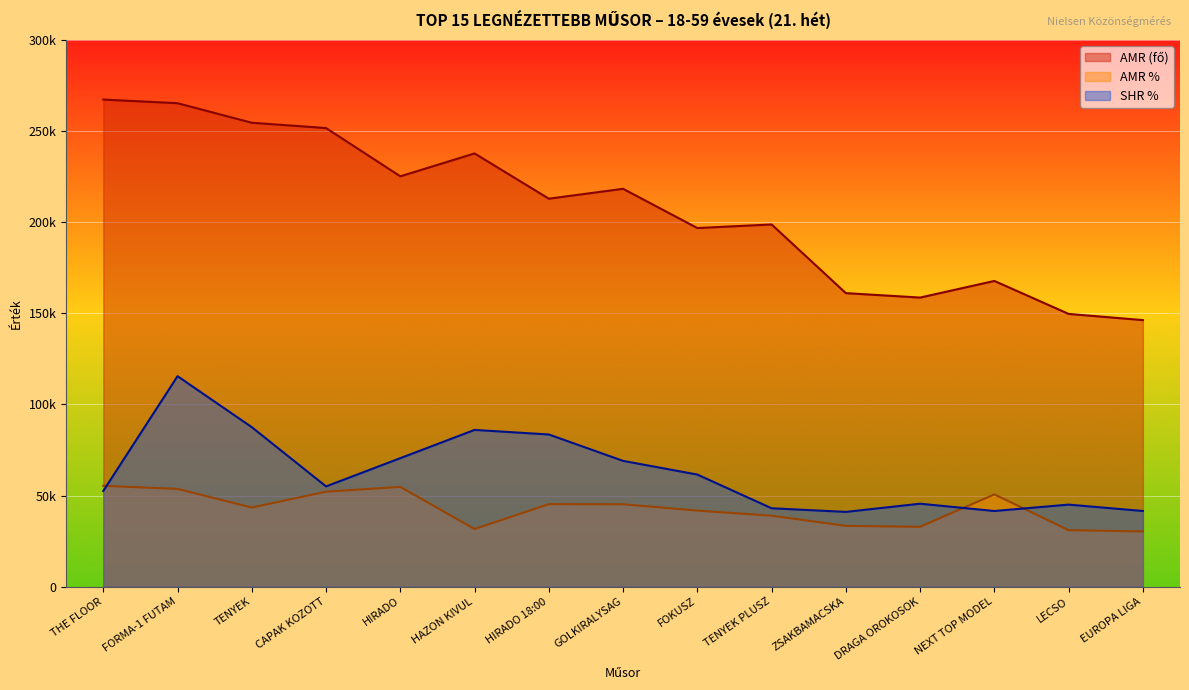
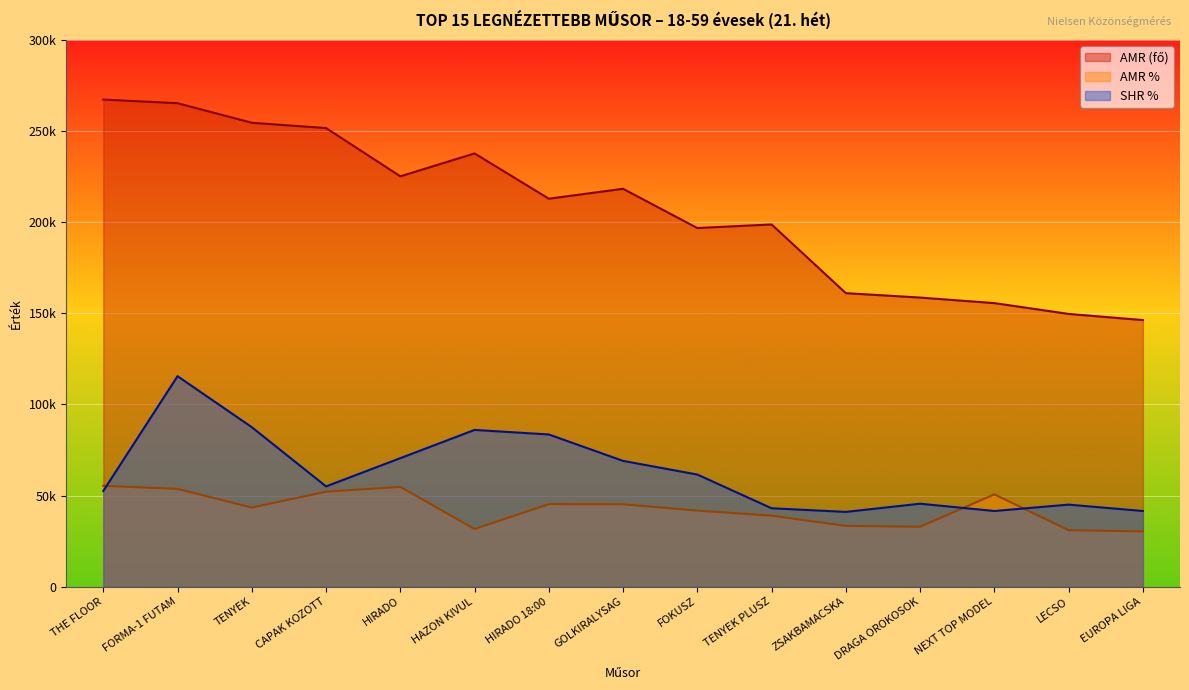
  {
    "AMR (fő)": {
      "THE FLOOR": 267000,
      "FORMA-1 FUTAM": 265000,
      "TENYEK": 255000,
      "CAPAK KOZOTT": 252000,
      "HIRADO": 225000,
      "HAZON KIVUL": 238000,
      "HIRADO 18:00": 213000,
      "GOLKIRALYSAG": 218000,
      "FOKUSZ": 197000,
      "TENYEK PLUSZ": 199000,
      "ZSAKBAMACSKA": 161000,
      "DRAGA OROKOSOK": 159000,
-     "NEXT TOP MODEL": 168000,
+     "NEXT TOP MODEL": 156000,
      "LECSO": 150000,
      "EUROPA LIGA": 146000
    },
    "AMR %": {
      "THE FLOOR": 55000,
      "FORMA-1 FUTAM": 54000,
      "TENYEK": 43000,
      "CAPAK KOZOTT": 52000,
      "HIRADO": 55000,
      "HAZON KIVUL": 32000,
      "HIRADO 18:00": 45000,
      "GOLKIRALYSAG": 45000,
      "FOKUSZ": 42000,
      "TENYEK PLUSZ": 39000,
      "ZSAKBAMACSKA": 33000,
      "DRAGA OROKOSOK": 33000,
      "NEXT TOP MODEL": 51000,
      "LECSO": 31000,
      "EUROPA LIGA": 30000
    },
    "SHR %": {
      "THE FLOOR": 53000,
      "FORMA-1 FUTAM": 116000,
      "TENYEK": 88000,
      "CAPAK KOZOTT": 55000,
      "HIRADO": 71000,
      "HAZON KIVUL": 86000,
      "HIRADO 18:00": 84000,
      "GOLKIRALYSAG": 69000,
      "FOKUSZ": 62000,
      "TENYEK PLUSZ": 43000,
      "ZSAKBAMACSKA": 41000,
      "DRAGA OROKOSOK": 46000,
      "NEXT TOP MODEL": 42000,
      "LECSO": 45000,
      "EUROPA LIGA": 42000
    }
  }
